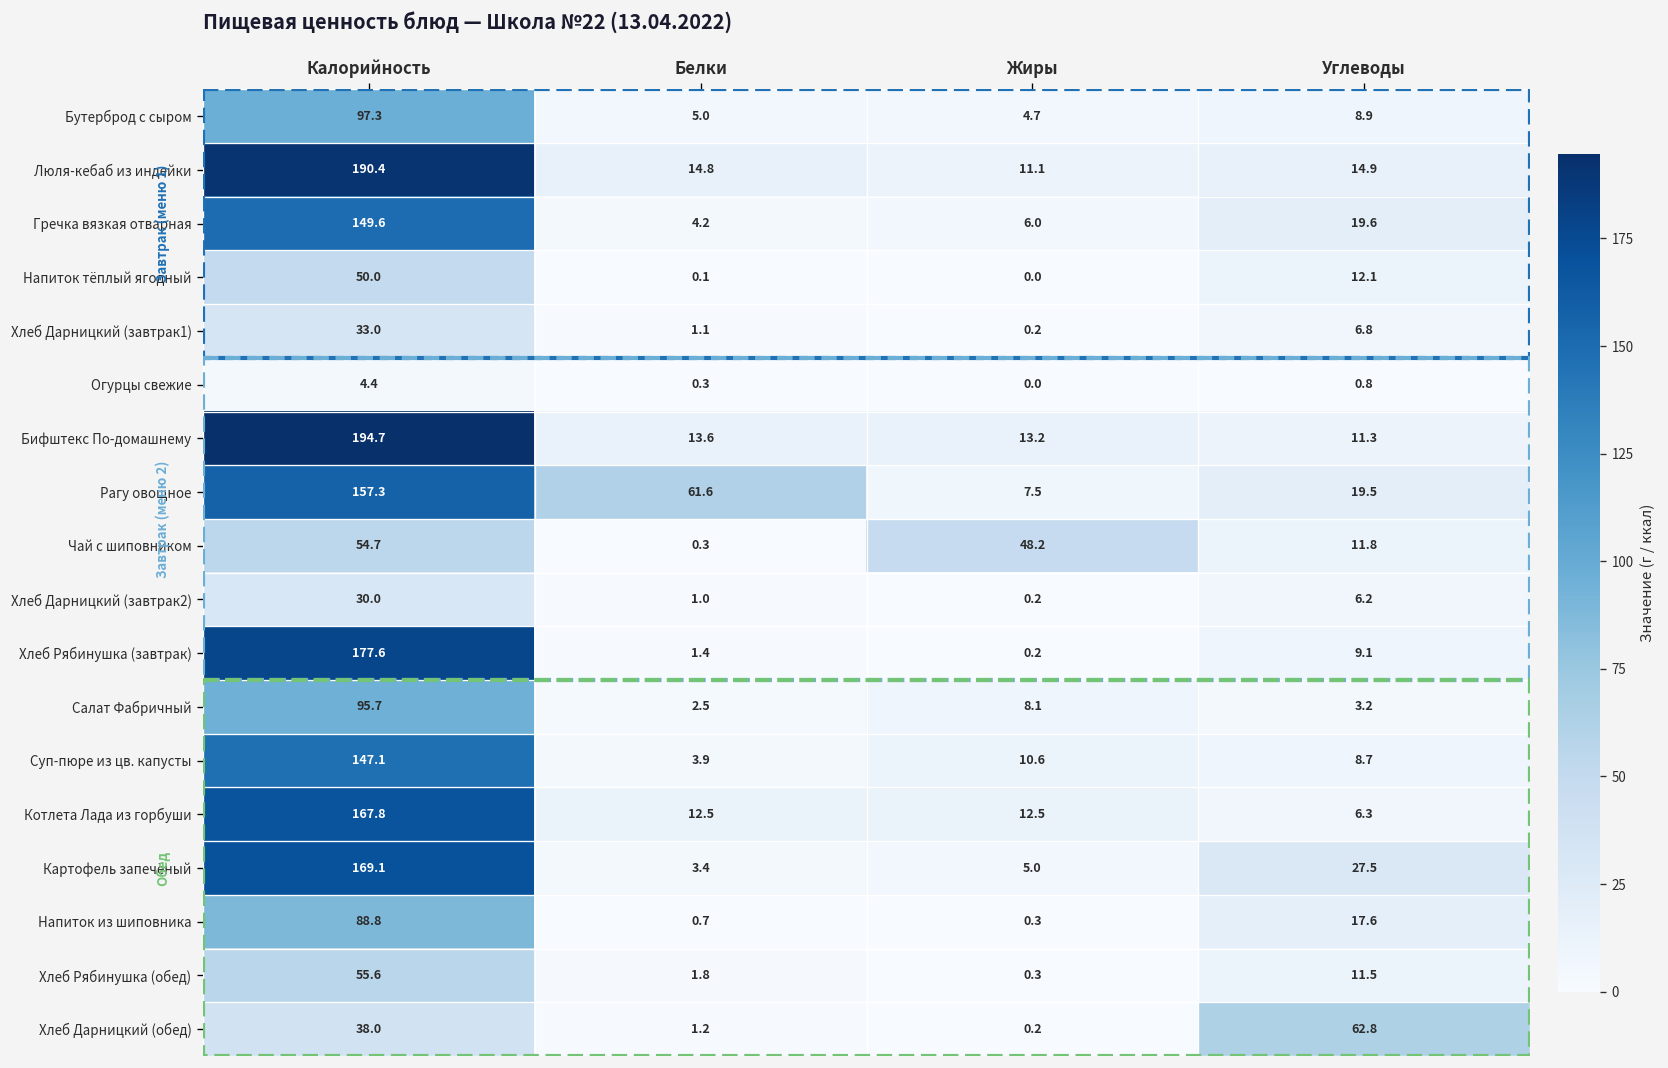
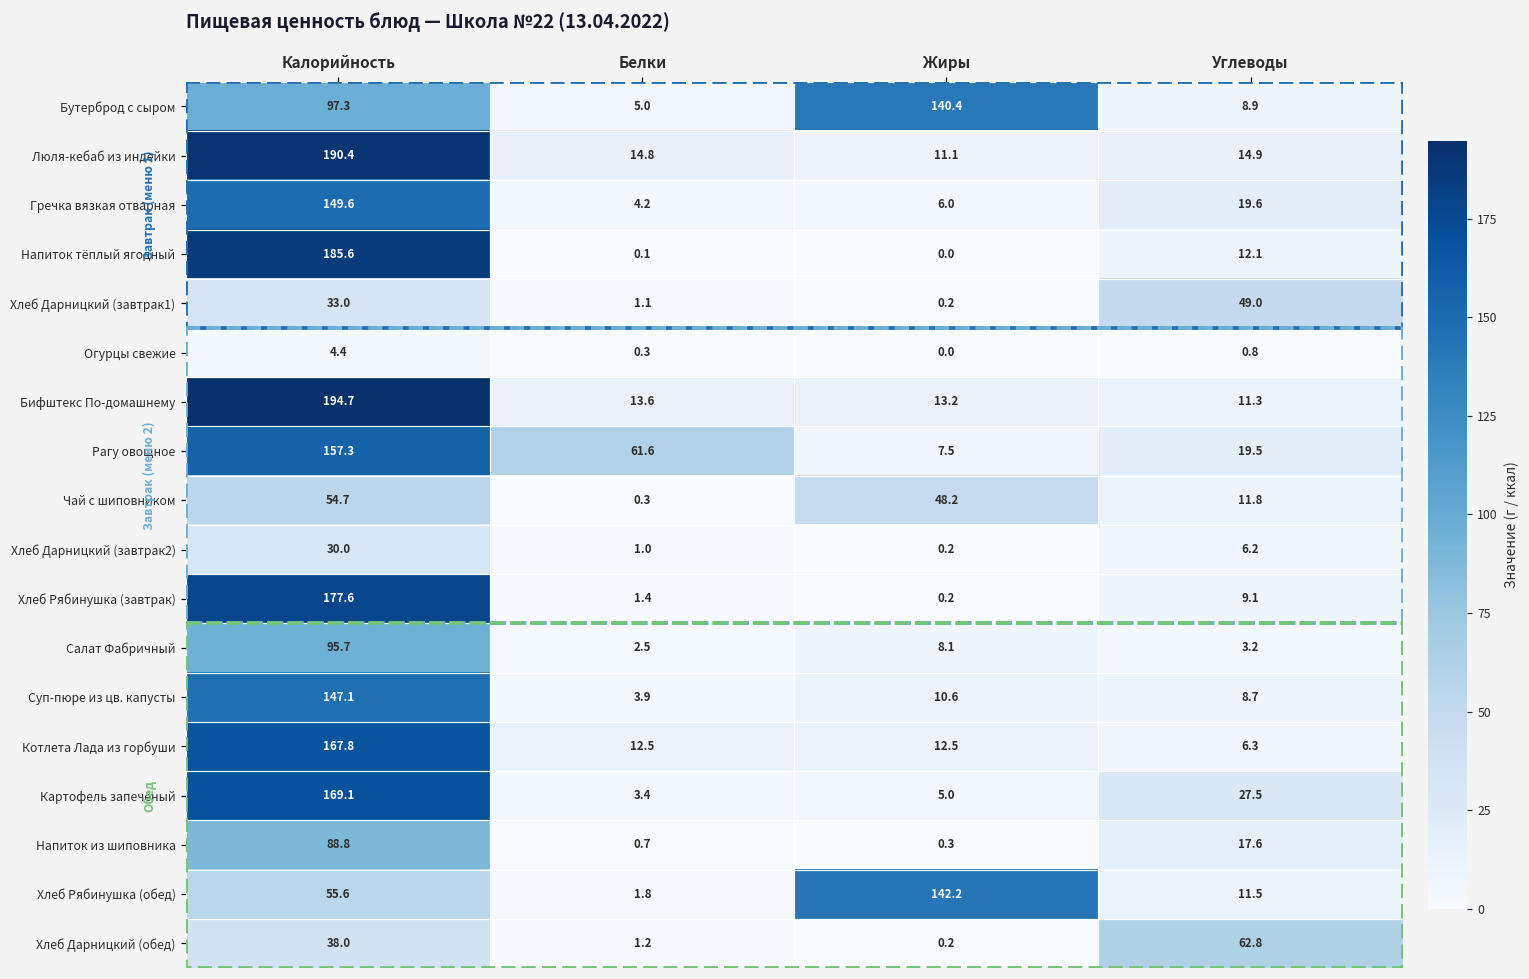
  {
    "Бутерброд с сыром": {
      "Калорийность": 97.3,
      "Белки": 5.0,
-     "Жиры": 4.7,
+     "Жиры": 140.4,
      "Углеводы": 8.9
    },
    "Люля-кебаб из индейки": {
      "Калорийность": 190.4,
      "Белки": 14.8,
      "Жиры": 11.1,
      "Углеводы": 14.9
    },
    "Гречка вязкая отварная": {
      "Калорийность": 149.6,
      "Белки": 4.2,
      "Жиры": 6.0,
      "Углеводы": 19.6
    },
    "Напиток тёплый ягодный": {
-     "Калорийность": 50.0,
+     "Калорийность": 185.6,
      "Белки": 0.1,
      "Жиры": 0.0,
      "Углеводы": 12.1
    },
    "Хлеб Дарницкий (завтрак1)": {
      "Калорийность": 33.0,
      "Белки": 1.1,
      "Жиры": 0.2,
-     "Углеводы": 6.8
+     "Углеводы": 49.0
    },
    "Огурцы свежие": {
      "Калорийность": 4.4,
      "Белки": 0.3,
      "Жиры": 0.0,
      "Углеводы": 0.8
    },
    "Бифштекс По-домашнему": {
      "Калорийность": 194.7,
      "Белки": 13.6,
      "Жиры": 13.2,
      "Углеводы": 11.3
    },
    "Рагу овощное": {
      "Калорийность": 157.3,
      "Белки": 61.6,
      "Жиры": 7.5,
      "Углеводы": 19.5
    },
    "Чай с шиповником": {
      "Калорийность": 54.7,
      "Белки": 0.3,
      "Жиры": 48.2,
      "Углеводы": 11.8
    },
    "Хлеб Дарницкий (завтрак2)": {
      "Калорийность": 30.0,
      "Белки": 1.0,
      "Жиры": 0.2,
      "Углеводы": 6.2
    },
    "Хлеб Рябинушка (завтрак)": {
      "Калорийность": 177.6,
      "Белки": 1.4,
      "Жиры": 0.2,
      "Углеводы": 9.1
    },
    "Салат Фабричный": {
      "Калорийность": 95.7,
      "Белки": 2.5,
      "Жиры": 8.1,
      "Углеводы": 3.2
    },
    "Суп-пюре из цв. капусты": {
      "Калорийность": 147.1,
      "Белки": 3.9,
      "Жиры": 10.6,
      "Углеводы": 8.7
    },
    "Котлета Лада из горбуши": {
      "Калорийность": 167.8,
      "Белки": 12.5,
      "Жиры": 12.5,
      "Углеводы": 6.3
    },
    "Картофель запечёный": {
      "Калорийность": 169.1,
      "Белки": 3.4,
      "Жиры": 5.0,
      "Углеводы": 27.5
    },
    "Напиток из шиповника": {
      "Калорийность": 88.8,
      "Белки": 0.7,
      "Жиры": 0.3,
      "Углеводы": 17.6
    },
    "Хлеб Рябинушка (обед)": {
      "Калорийность": 55.6,
      "Белки": 1.8,
-     "Жиры": 0.3,
+     "Жиры": 142.2,
      "Углеводы": 11.5
    },
    "Хлеб Дарницкий (обед)": {
      "Калорийность": 38.0,
      "Белки": 1.2,
      "Жиры": 0.2,
      "Углеводы": 62.8
    }
  }
